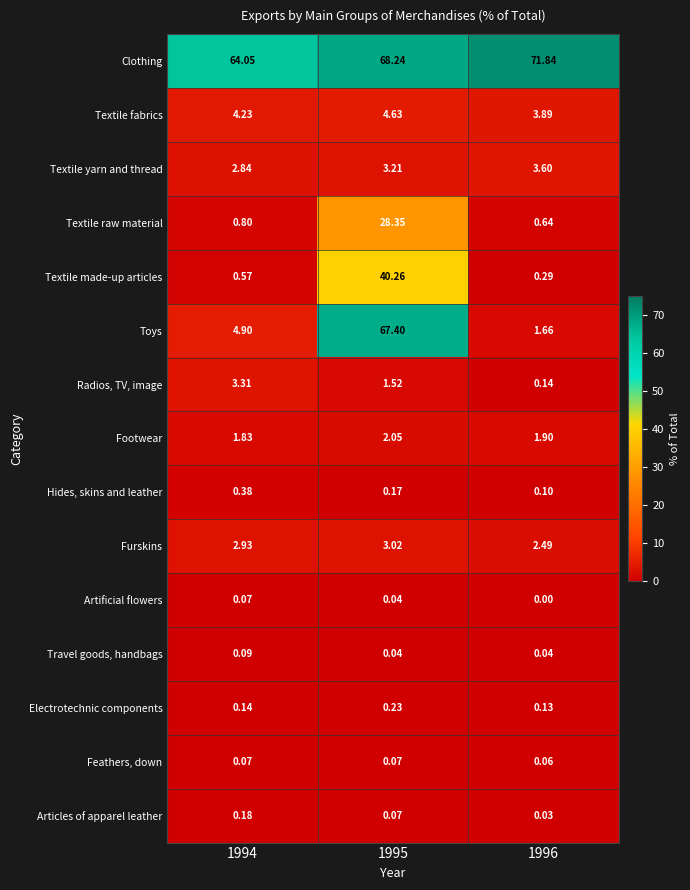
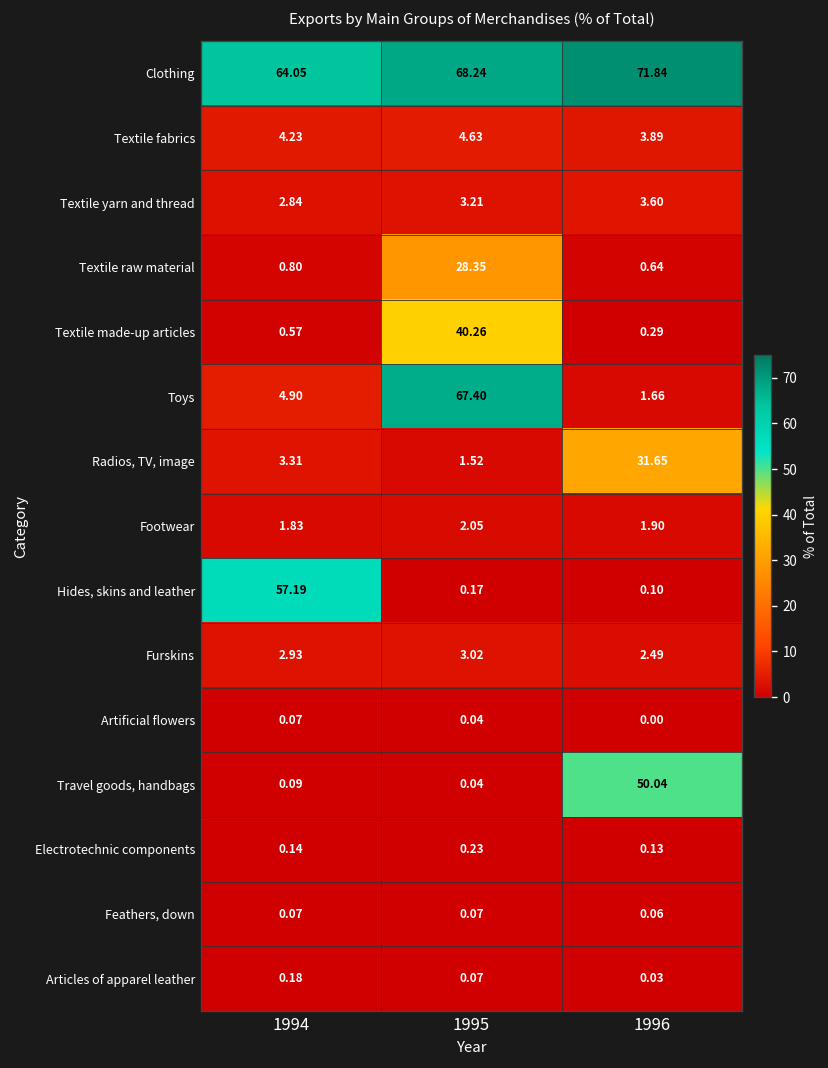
  {
    "Clothing": {
      "1994": 64.05,
      "1995": 68.24,
      "1996": 71.84
    },
    "Textile fabrics": {
      "1994": 4.23,
      "1995": 4.63,
      "1996": 3.89
    },
    "Textile yarn and thread": {
      "1994": 2.84,
      "1995": 3.21,
      "1996": 3.60
    },
    "Textile raw material": {
      "1994": 0.80,
      "1995": 28.35,
      "1996": 0.64
    },
    "Textile made-up articles": {
      "1994": 0.57,
      "1995": 40.26,
      "1996": 0.29
    },
    "Toys": {
      "1994": 4.90,
      "1995": 67.40,
      "1996": 1.66
    },
    "Radios, TV, image": {
      "1994": 3.31,
      "1995": 1.52,
-     "1996": 0.14
+     "1996": 31.65
    },
    "Footwear": {
      "1994": 1.83,
      "1995": 2.05,
      "1996": 1.90
    },
    "Hides, skins and leather": {
-     "1994": 0.38,
+     "1994": 57.19,
      "1995": 0.17,
      "1996": 0.10
    },
    "Furskins": {
      "1994": 2.93,
      "1995": 3.02,
      "1996": 2.49
    },
    "Artificial flowers": {
      "1994": 0.07,
      "1995": 0.04,
      "1996": 0.00
    },
    "Travel goods, handbags": {
      "1994": 0.09,
      "1995": 0.04,
-     "1996": 0.04
+     "1996": 50.04
    },
    "Electrotechnic components": {
      "1994": 0.14,
      "1995": 0.23,
      "1996": 0.13
    },
    "Feathers, down": {
      "1994": 0.07,
      "1995": 0.07,
      "1996": 0.06
    },
    "Articles of apparel leather": {
      "1994": 0.18,
      "1995": 0.07,
      "1996": 0.03
    }
  }
